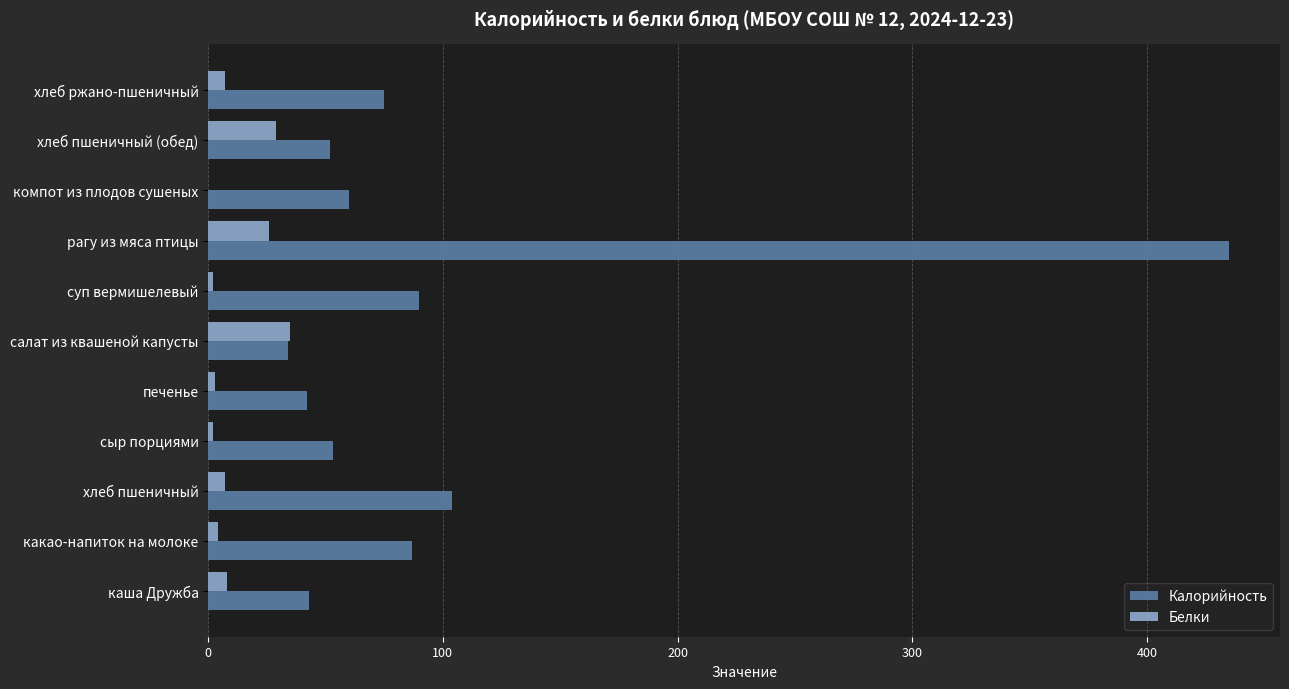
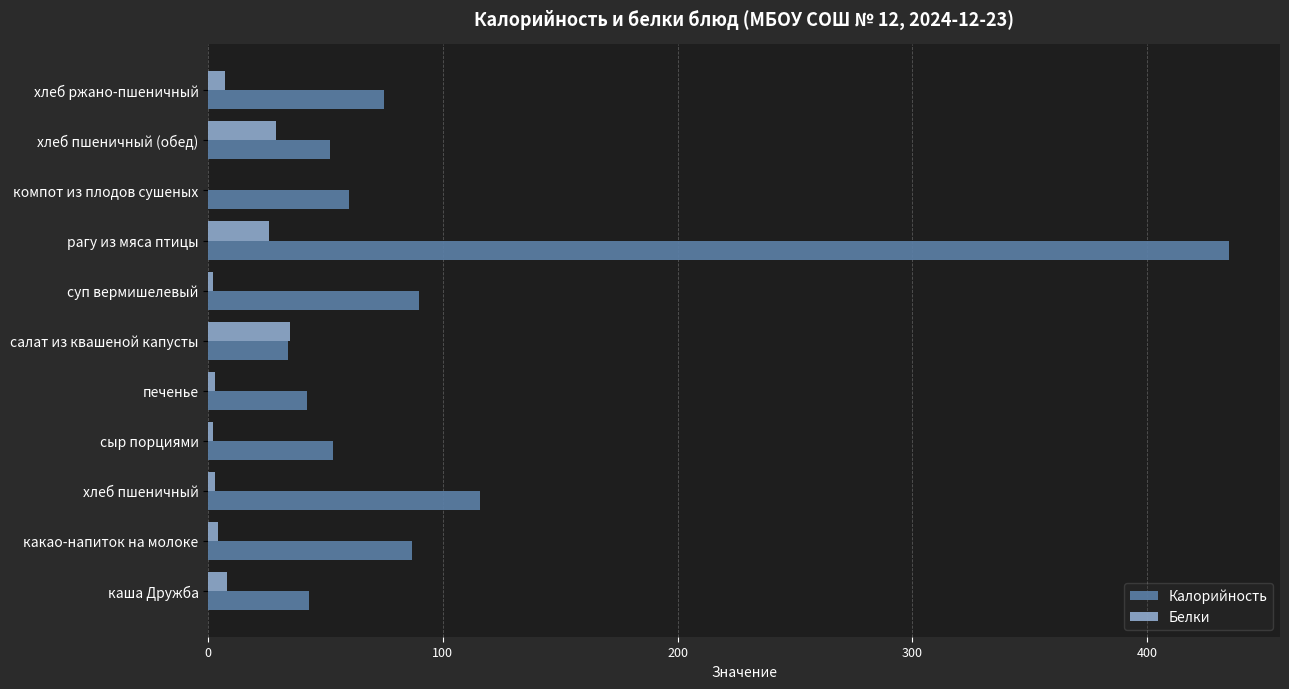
  {
    "Калорийность": {
      "хлеб ржано-пшеничный": 75,
      "хлеб пшеничный (обед)": 52,
      "компот из плодов сушеных": 60,
      "рагу из мяса птицы": 435,
      "суп вермишелевый": 90,
      "салат из квашеной капусты": 34,
      "печенье": 42,
      "сыр порциями": 53,
-     "хлеб пшеничный": 104,
+     "хлеб пшеничный": 116,
      "какао-напиток на молоке": 87,
      "каша Дружба": 43
    },
    "Белки": {
      "хлеб ржано-пшеничный": 7,
      "хлеб пшеничный (обед)": 29,
      "компот из плодов сушеных": 0,
      "рагу из мяса птицы": 26,
      "суп вермишелевый": 2,
      "салат из квашеной капусты": 35,
      "печенье": 3,
      "сыр порциями": 2,
-     "хлеб пшеничный": 7,
+     "хлеб пшеничный": 3,
      "какао-напиток на молоке": 4,
      "каша Дружба": 8
    }
  }
